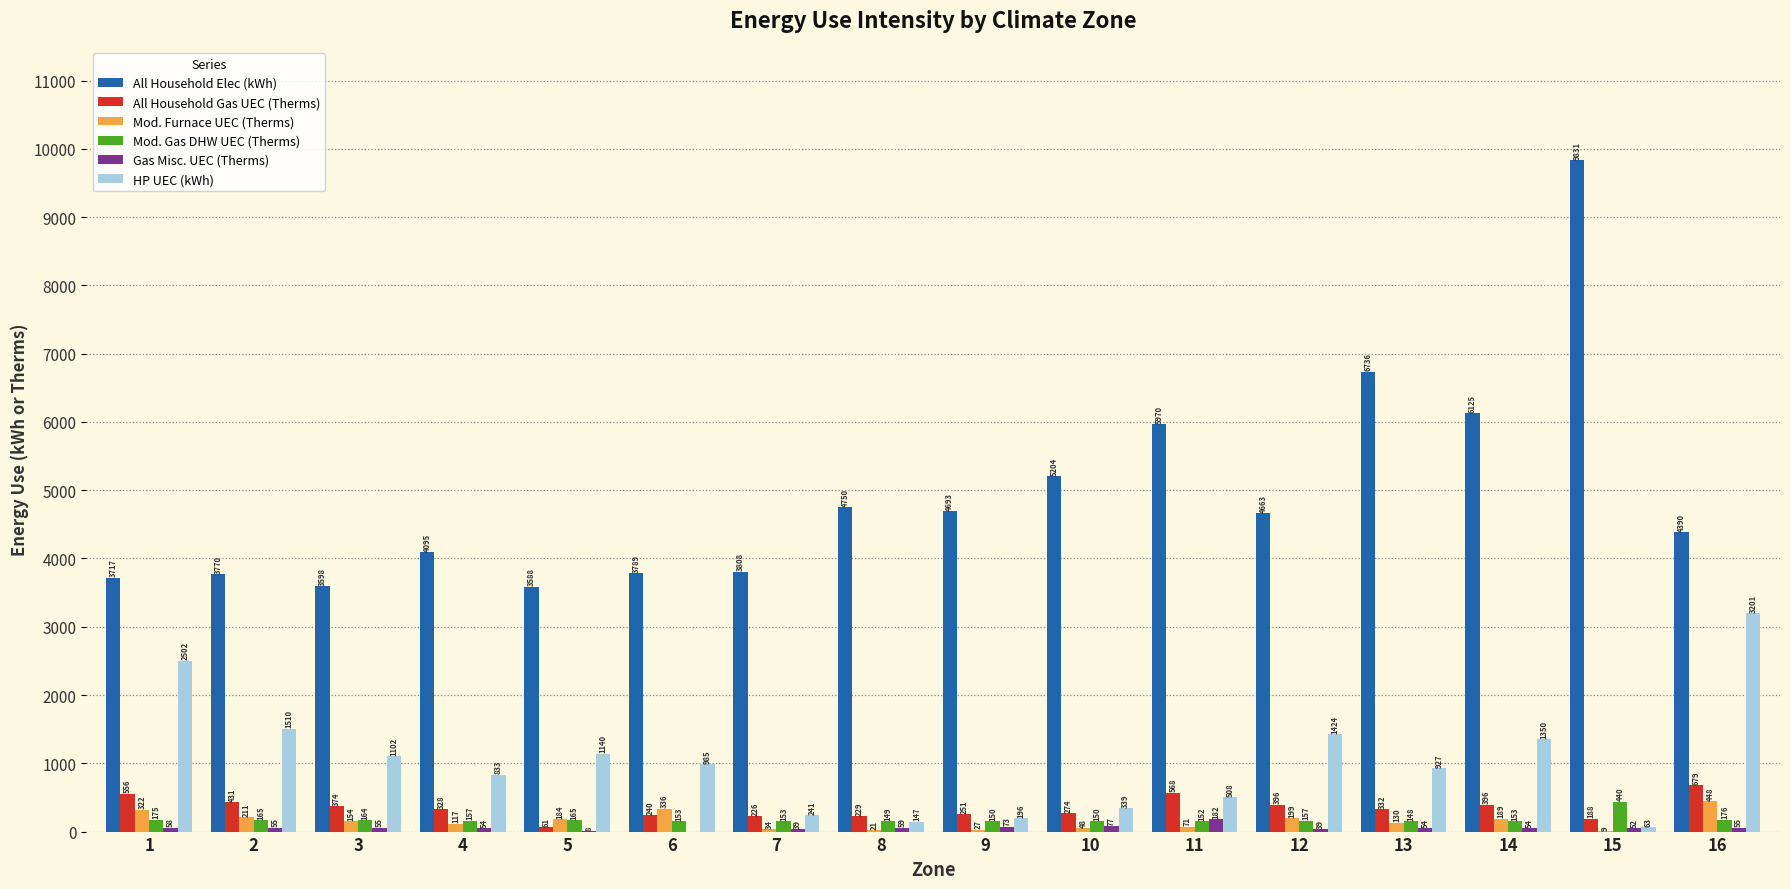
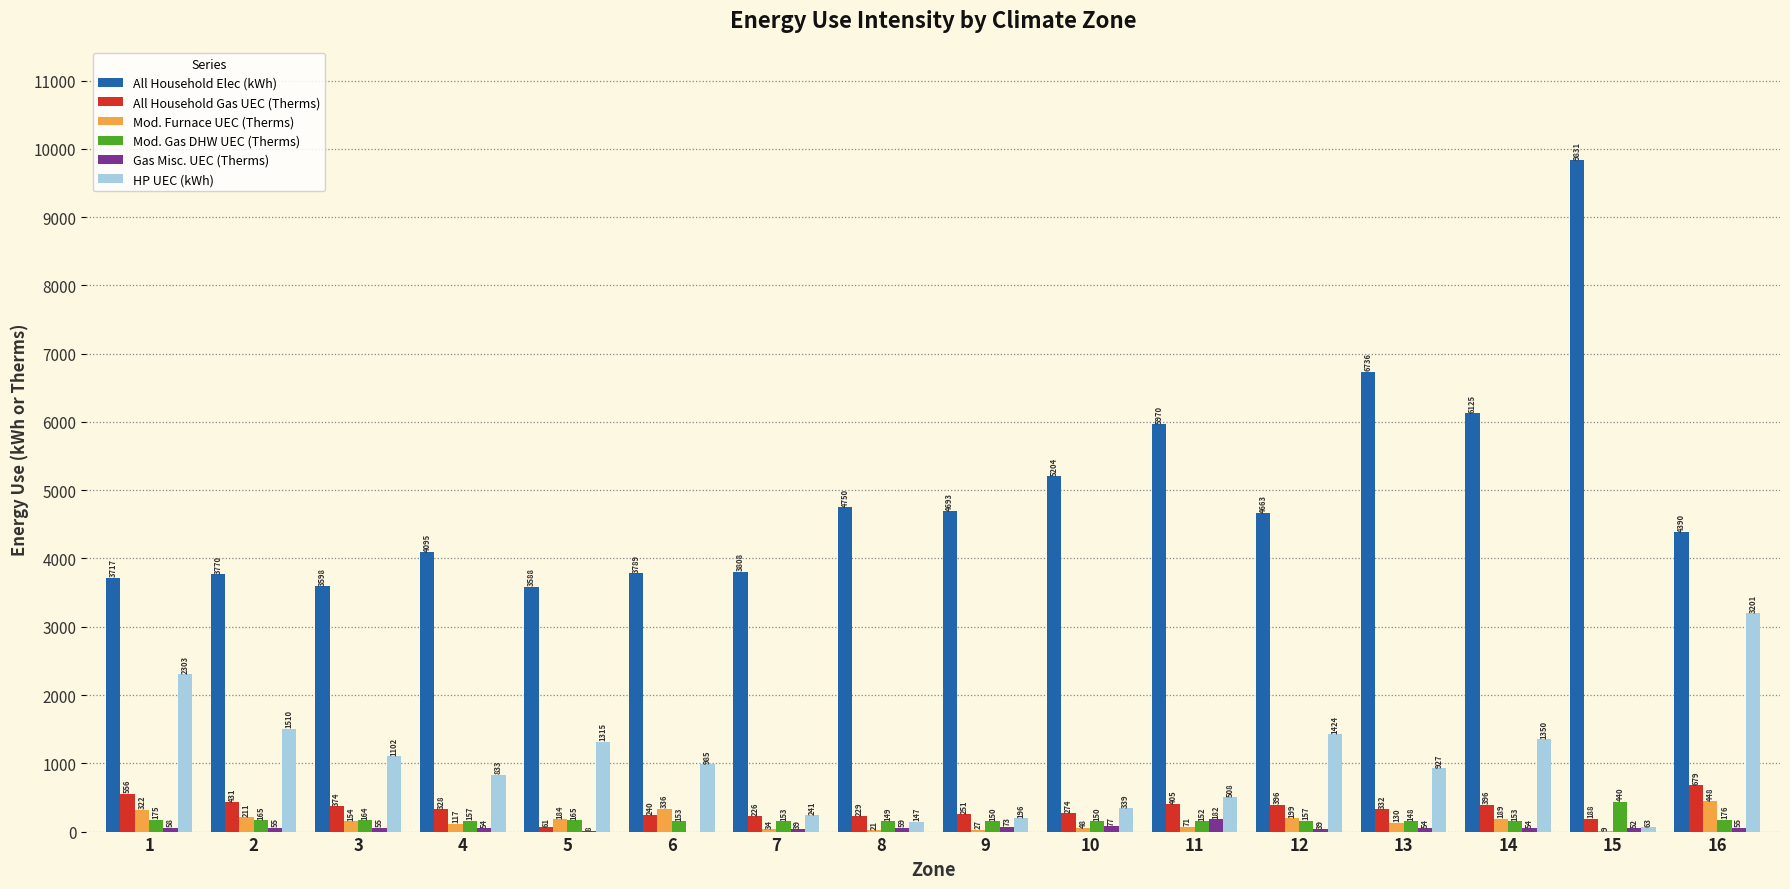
  {
    "All Household Elec (kWh)": {
      "1": 3717,
      "2": 3770,
      "3": 3598,
      "4": 4095,
      "5": 3588,
      "6": 3789,
      "7": 3808,
      "8": 4750,
      "9": 4693,
      "10": 5204,
      "11": 5970,
      "12": 4663,
      "13": 6736,
      "14": 6125,
      "15": 9831,
      "16": 4390
    },
    "All Household Gas UEC (Therms)": {
      "1": 556,
      "2": 431,
      "3": 374,
      "4": 328,
      "5": 61,
      "6": 240,
      "7": 226,
      "8": 229,
      "9": 251,
      "10": 274,
-     "11": 568,
+     "11": 405,
      "12": 396,
      "13": 332,
      "14": 396,
      "15": 188,
      "16": 679
    },
    "Mod. Furnace UEC (Therms)": {
      "1": 322,
      "2": 211,
      "3": 154,
      "4": 117,
      "5": 184,
      "6": 336,
      "7": 34,
      "8": 21,
      "9": 27,
      "10": 48,
      "11": 71,
      "12": 199,
      "13": 130,
      "14": 189,
      "15": 9,
      "16": 448
    },
    "Mod. Gas DHW UEC (Therms)": {
      "1": 175,
      "2": 165,
      "3": 164,
      "4": 157,
      "5": 165,
      "6": 153,
      "7": 153,
      "8": 149,
      "9": 150,
      "10": 150,
      "11": 152,
      "12": 157,
      "13": 148,
      "14": 153,
      "15": 440,
      "16": 176
    },
    "Gas Misc. UEC (Therms)": {
      "1": 58,
      "2": 55,
      "3": 55,
      "4": 54,
      "5": 8,
      "7": 39,
      "8": 59,
      "9": 73,
      "10": 77,
      "11": 182,
      "12": 39,
      "13": 54,
      "14": 54,
      "15": 52,
      "16": 55
    },
    "HP UEC (kWh)": {
-     "1": 2502,
+     "1": 2303,
      "2": 1510,
      "3": 1102,
      "4": 833,
-     "5": 1140,
+     "5": 1315,
      "6": 985,
      "7": 241,
      "8": 147,
      "9": 196,
      "10": 339,
      "11": 508,
      "12": 1424,
      "13": 927,
      "14": 1350,
      "15": 63,
      "16": 3201
    }
  }
